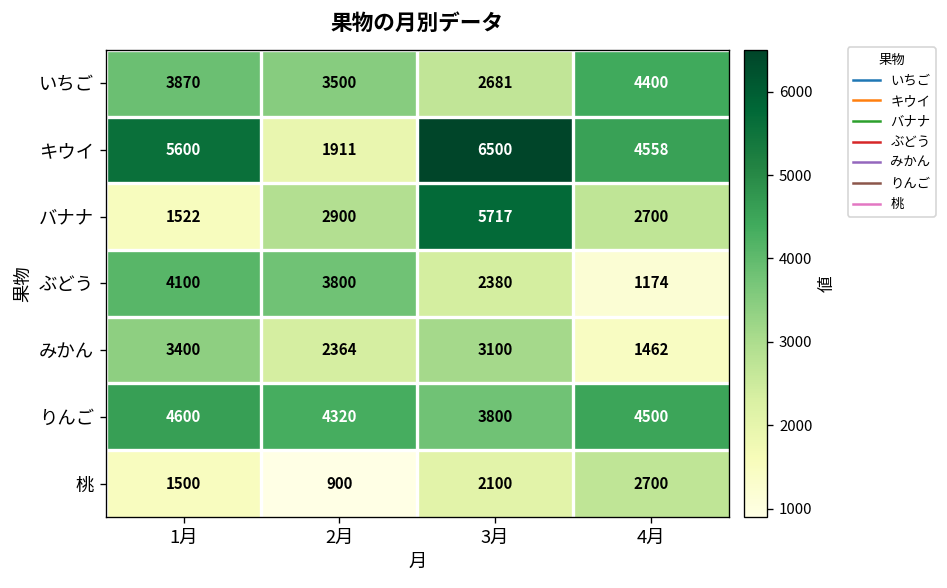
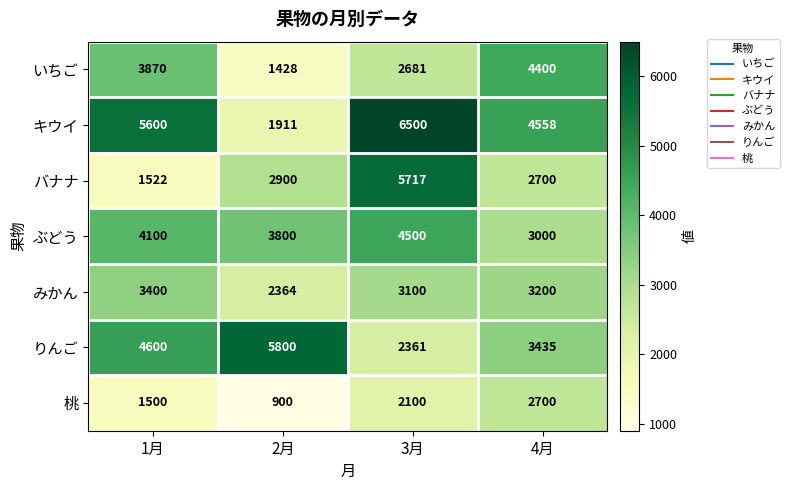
  {
    "いちご": {
      "1月": 3870,
-     "2月": 3500,
+     "2月": 1428,
      "3月": 2681,
      "4月": 4400
    },
    "キウイ": {
      "1月": 5600,
      "2月": 1911,
      "3月": 6500,
      "4月": 4558
    },
    "バナナ": {
      "1月": 1522,
      "2月": 2900,
      "3月": 5717,
      "4月": 2700
    },
    "ぶどう": {
      "1月": 4100,
      "2月": 3800,
-     "3月": 2380,
-     "4月": 1174
+     "3月": 4500,
+     "4月": 3000
    },
    "みかん": {
      "1月": 3400,
      "2月": 2364,
      "3月": 3100,
-     "4月": 1462
+     "4月": 3200
    },
    "りんご": {
      "1月": 4600,
-     "2月": 4320,
-     "3月": 3800,
-     "4月": 4500
+     "2月": 5800,
+     "3月": 2361,
+     "4月": 3435
    },
    "桃": {
      "1月": 1500,
      "2月": 900,
      "3月": 2100,
      "4月": 2700
    }
  }
